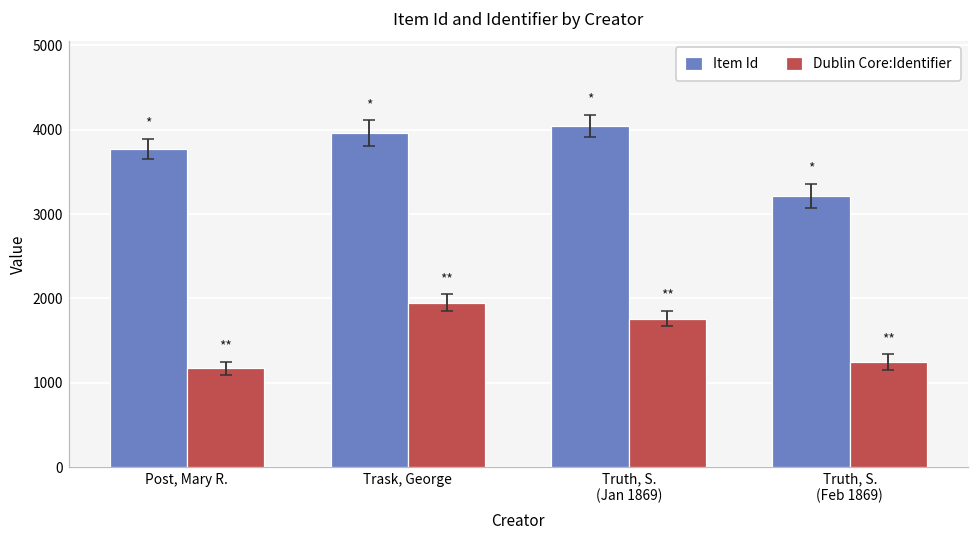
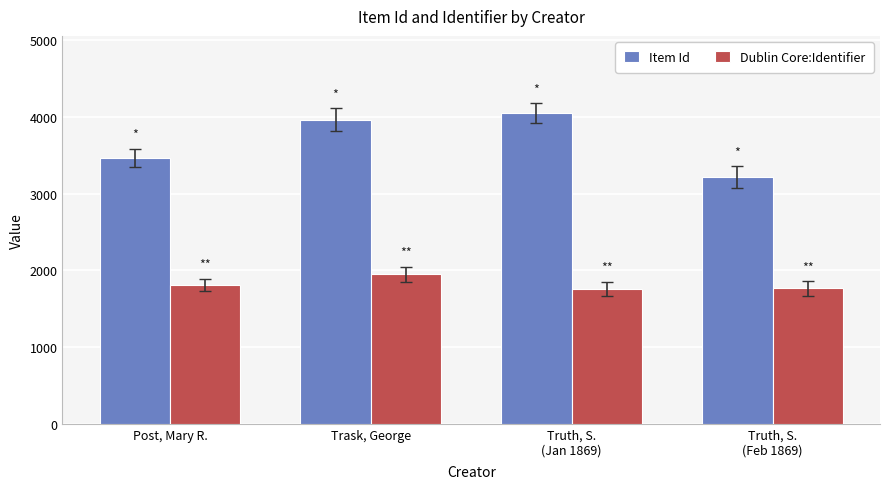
  {
    "Item Id": {
-     "Post, Mary R.": 3800,
+     "Post, Mary R.": 3500,
      "Trask, George": 4000,
      "Truth, S. (Jan 1869)": 4000,
      "Truth, S. (Feb 1869)": 3200
    },
    "Dublin Core:Identifier": {
-     "Post, Mary R.": 1200,
+     "Post, Mary R.": 1800,
      "Trask, George": 1900,
      "Truth, S. (Jan 1869)": 1800,
-     "Truth, S. (Feb 1869)": 1200
+     "Truth, S. (Feb 1869)": 1800
    }
  }
